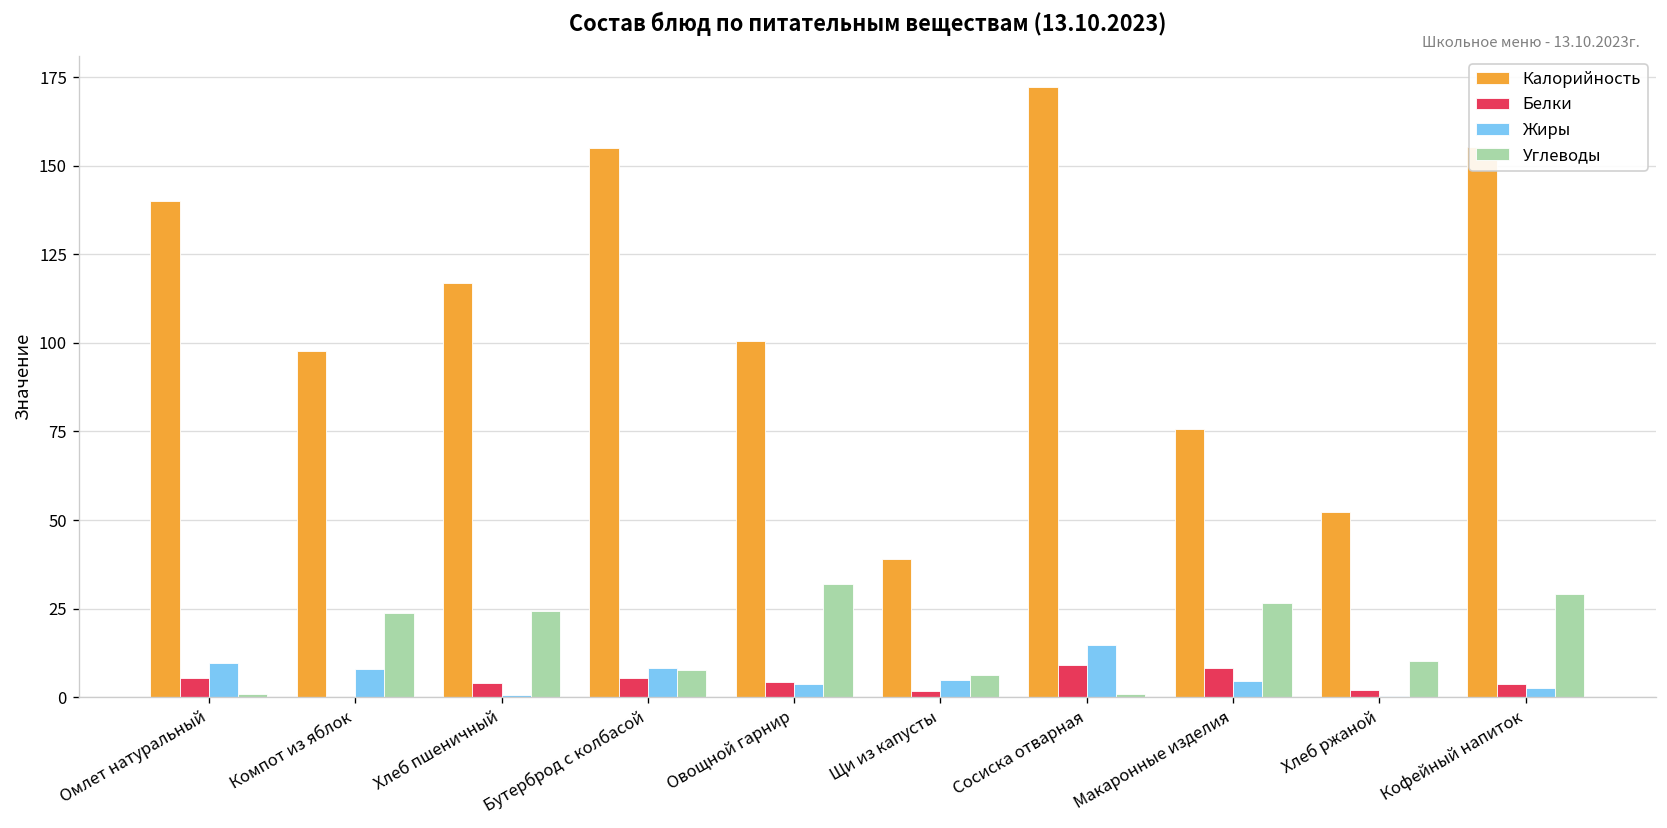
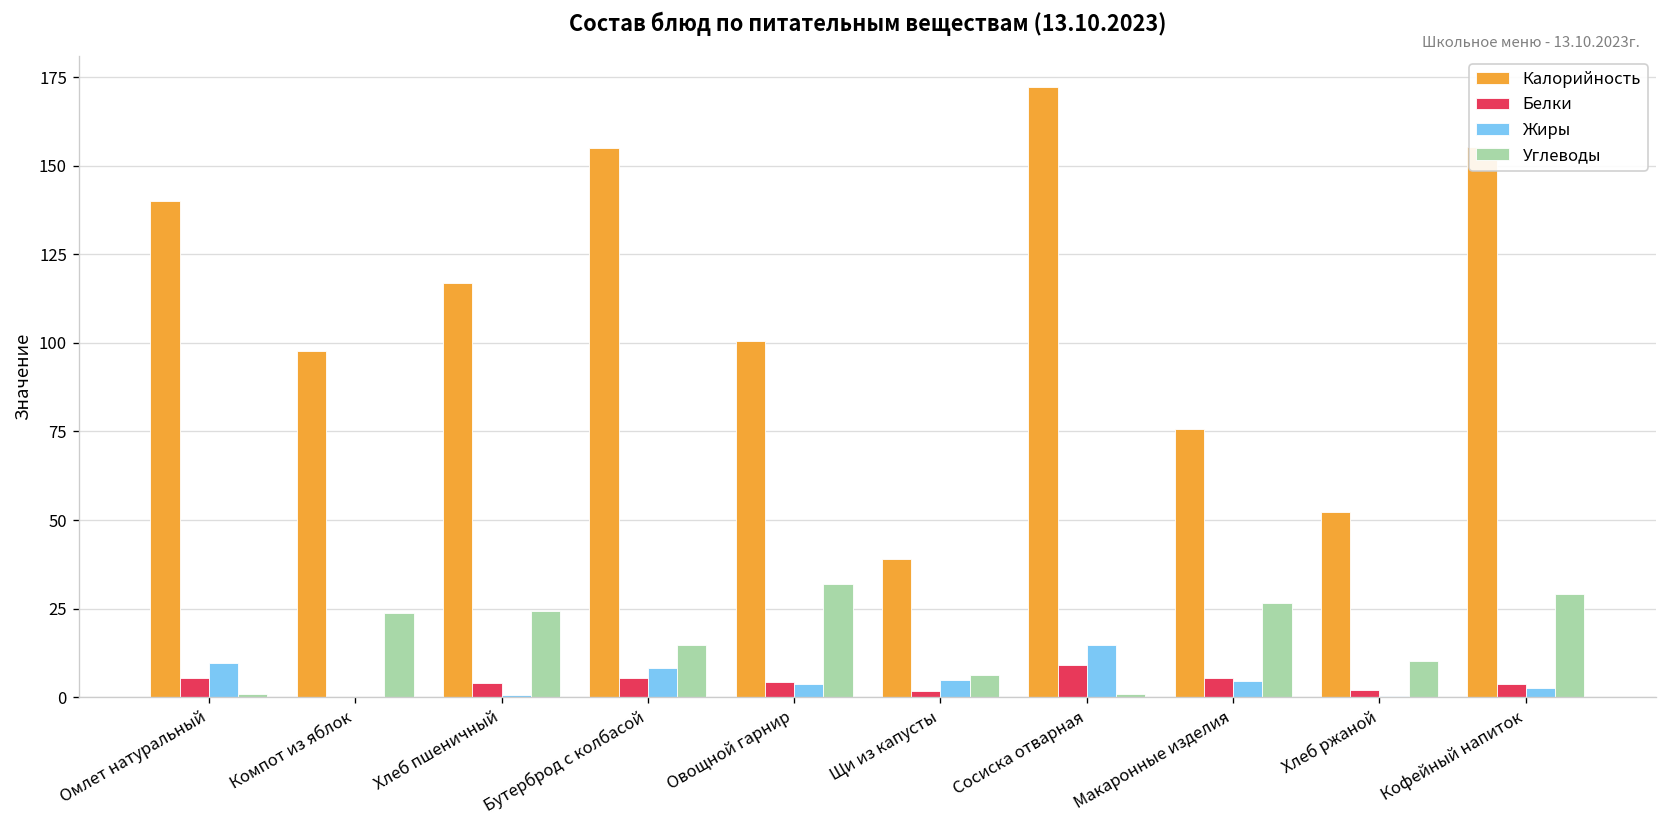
  {
    "Калорийность": {
      "Омлет натуральный": 140,
      "Компот из яблок": 98,
      "Хлеб пшеничный": 117,
      "Бутерброд с колбасой": 155,
      "Овощной гарнир": 101,
      "Щи из капусты": 39,
      "Сосиска отварная": 172,
      "Макаронные изделия": 76,
      "Хлеб ржаной": 52
    },
    "Белки": {
      "Омлет натуральный": 5,
      "Хлеб пшеничный": 4,
      "Бутерброд с колбасой": 5,
      "Овощной гарнир": 4,
      "Щи из капусты": 2,
      "Сосиска отварная": 9,
-     "Макаронные изделия": 8,
+     "Макаронные изделия": 6,
      "Хлеб ржаной": 2,
      "Кофейный напиток": 4
    },
    "Жиры": {
      "Омлет натуральный": 10,
-     "Компот из яблок": 8,
+     "Компот из яблок": 0,
      "Бутерброд с колбасой": 8,
      "Овощной гарнир": 4,
      "Щи из капусты": 5,
      "Сосиска отварная": 15,
      "Макаронные изделия": 5,
      "Кофейный напиток": 3
    },
    "Углеводы": {
      "Омлет натуральный": 1,
      "Компот из яблок": 24,
      "Хлеб пшеничный": 24,
-     "Бутерброд с колбасой": 8,
+     "Бутерброд с колбасой": 15,
      "Овощной гарнир": 32,
      "Щи из капусты": 6,
      "Макаронные изделия": 26,
      "Хлеб ржаной": 10,
      "Кофейный напиток": 29
    }
  }
